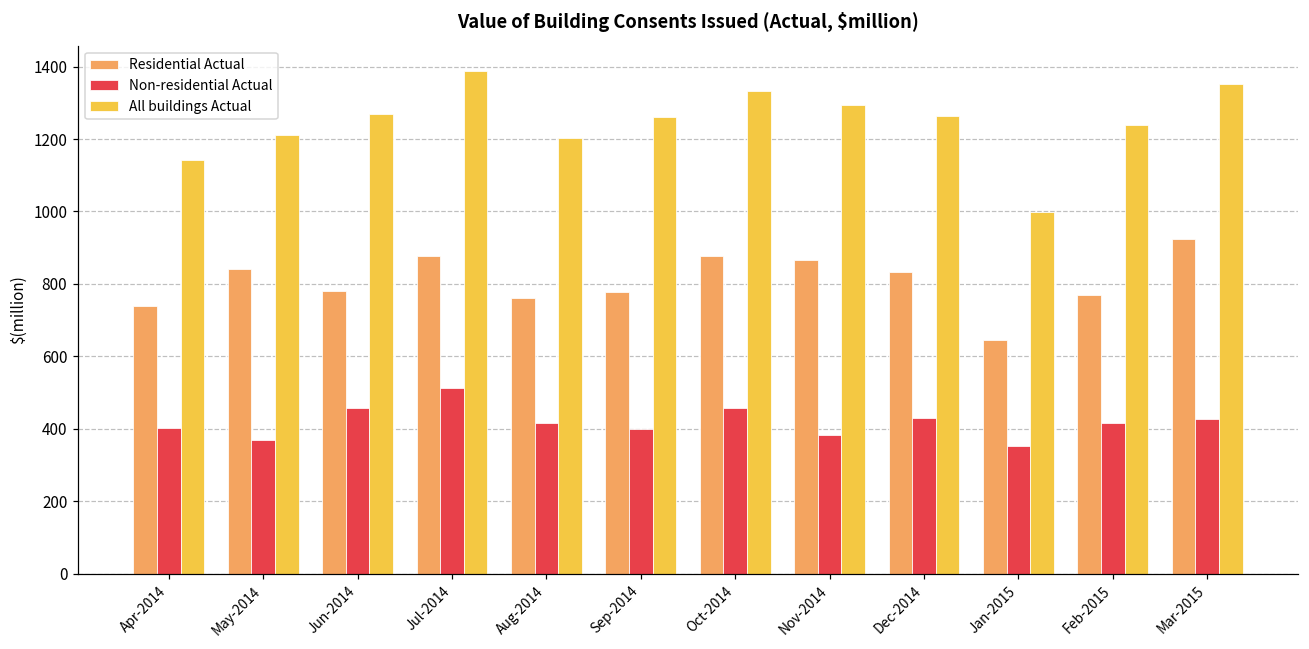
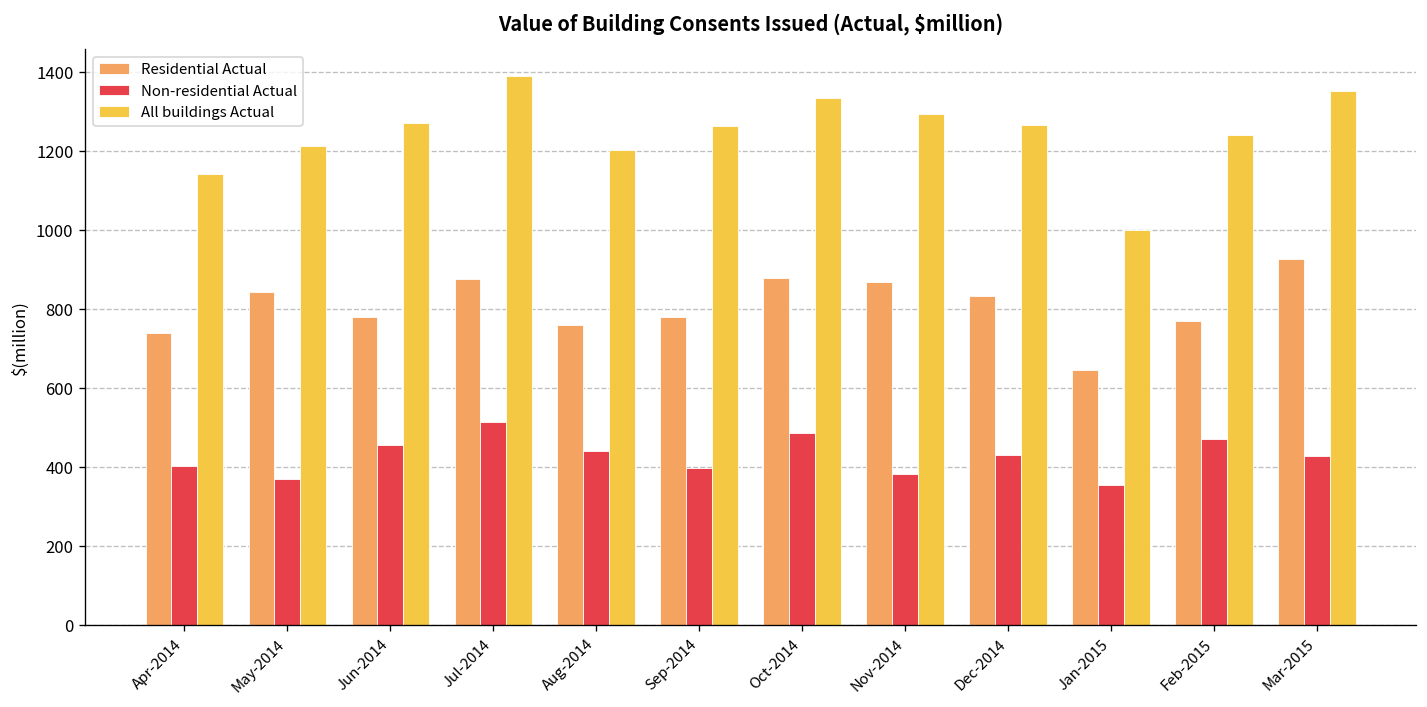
  {
    "Non-residential Actual": {
      "Apr-2014": 400,
      "May-2014": 370,
      "Jun-2014": 460,
      "Jul-2014": 510,
-     "Aug-2014": 420,
+     "Aug-2014": 440,
      "Sep-2014": 400,
-     "Oct-2014": 460,
+     "Oct-2014": 490,
      "Nov-2014": 380,
      "Dec-2014": 430,
      "Jan-2015": 350,
-     "Feb-2015": 420,
+     "Feb-2015": 470,
      "Mar-2015": 430
    }
  }
